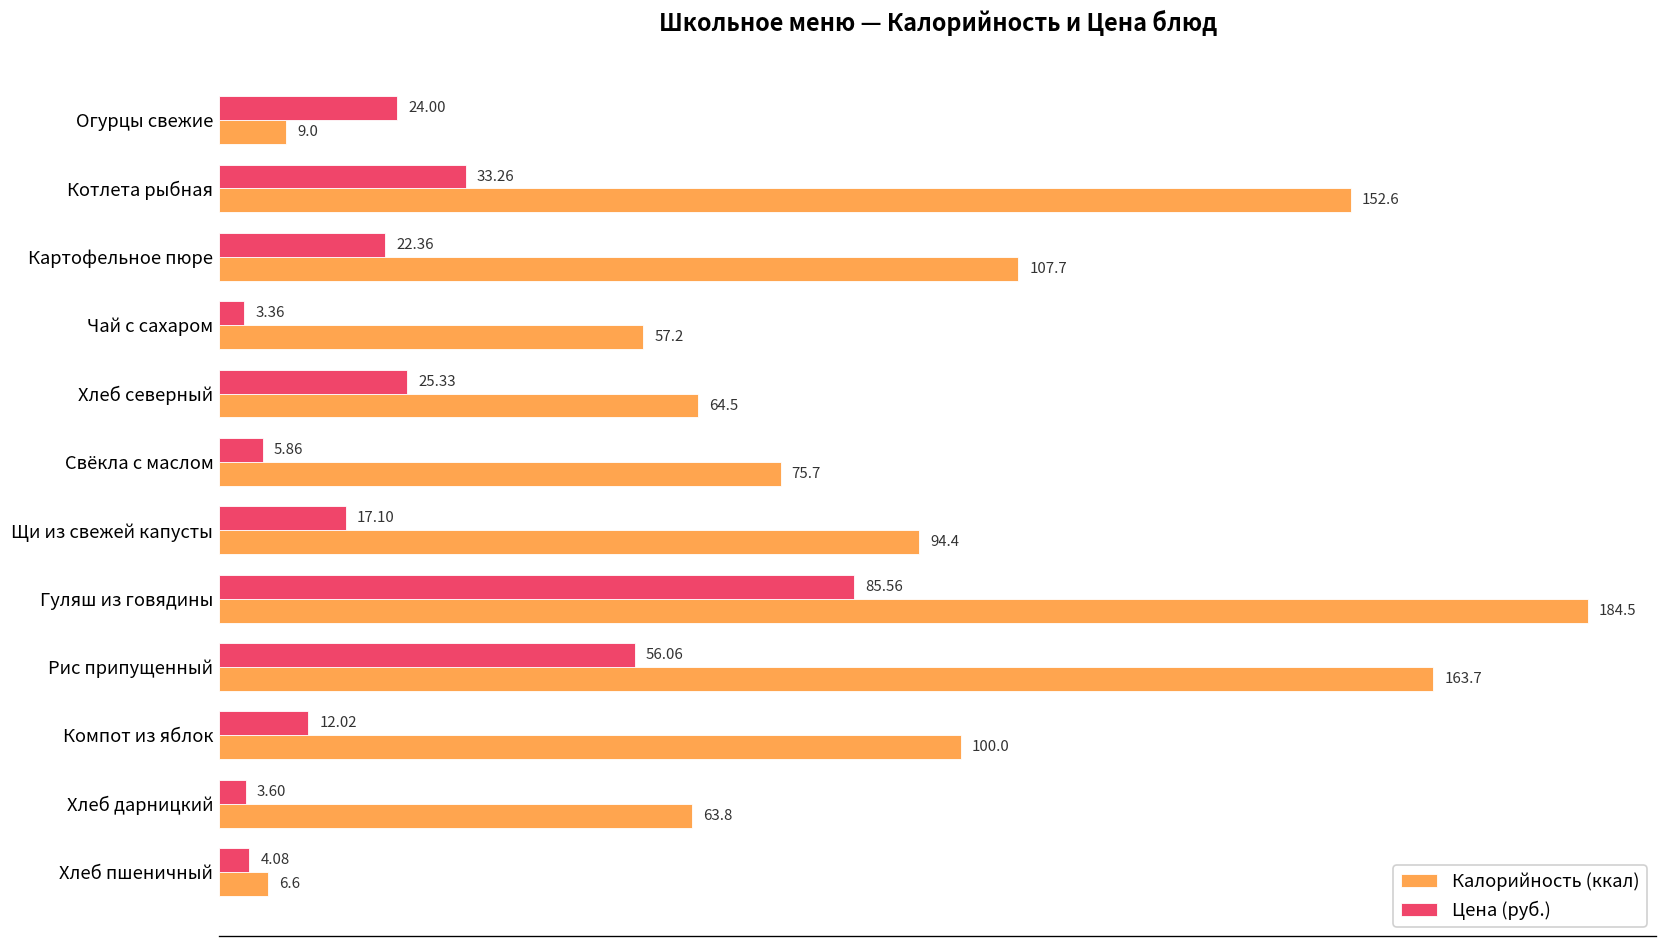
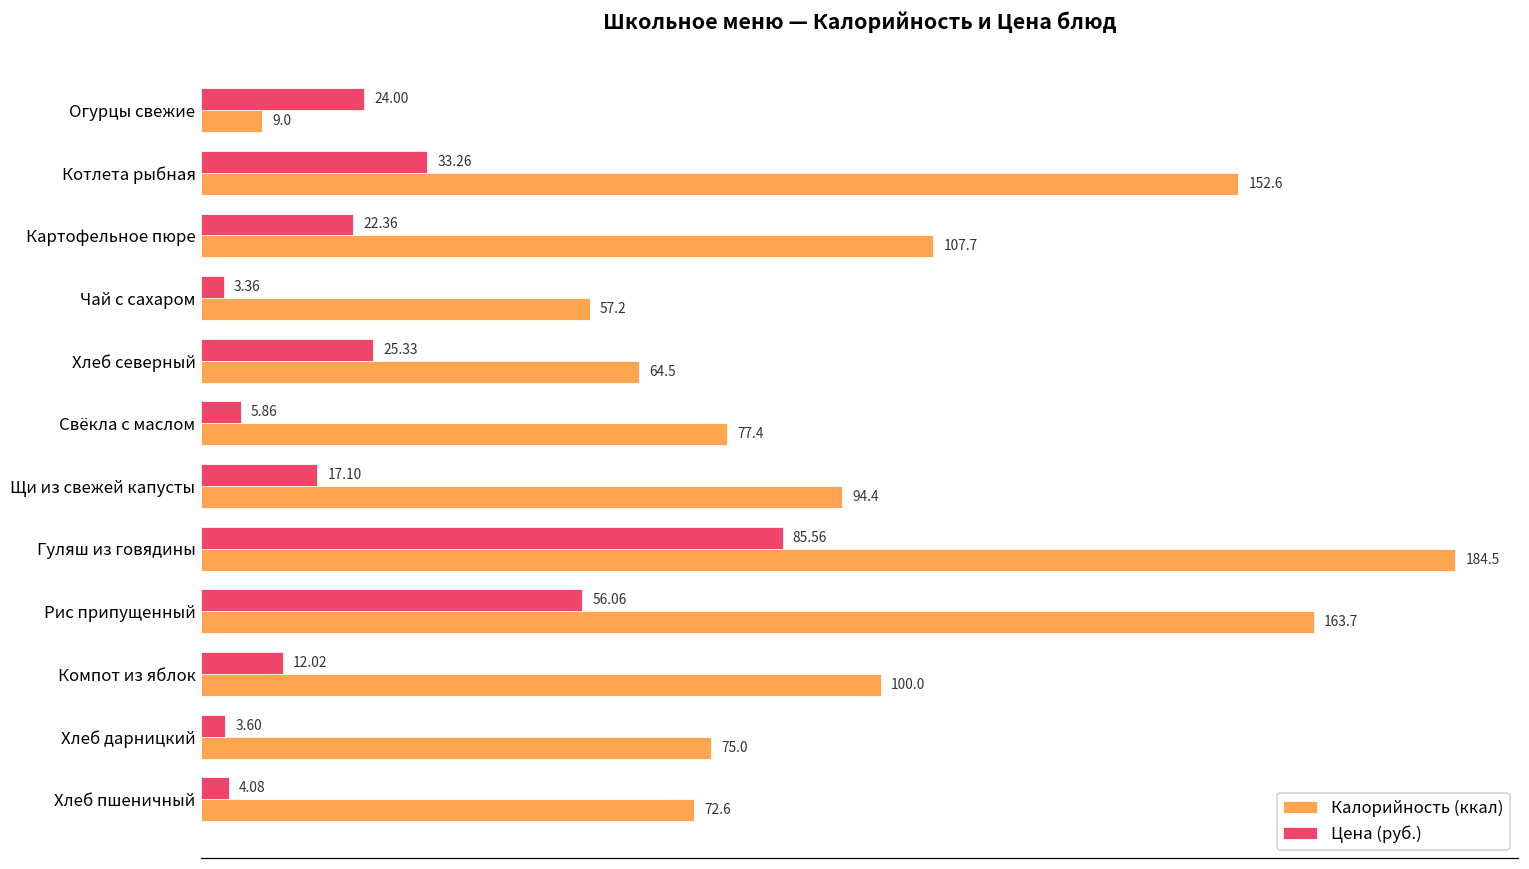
  {
    "Калорийность (ккал)": {
      "Огурцы свежие": 9.0,
      "Котлета рыбная": 152.6,
      "Картофельное пюре": 107.7,
      "Чай с сахаром": 57.2,
      "Хлеб северный": 64.5,
-     "Свёкла с маслом": 75.7,
+     "Свёкла с маслом": 77.4,
      "Щи из свежей капусты": 94.4,
      "Гуляш из говядины": 184.5,
      "Рис припущенный": 163.7,
      "Компот из яблок": 100.0,
-     "Хлеб дарницкий": 63.8,
-     "Хлеб пшеничный": 6.6
+     "Хлеб дарницкий": 75.0,
+     "Хлеб пшеничный": 72.6
    },
    "Цена (руб.)": {
      "Огурцы свежие": 24.00,
      "Котлета рыбная": 33.26,
      "Картофельное пюре": 22.36,
      "Чай с сахаром": 3.36,
      "Хлеб северный": 25.33,
      "Свёкла с маслом": 5.86,
      "Щи из свежей капусты": 17.10,
      "Гуляш из говядины": 85.56,
      "Рис припущенный": 56.06,
      "Компот из яблок": 12.02,
      "Хлеб дарницкий": 3.60,
      "Хлеб пшеничный": 4.08
    }
  }
